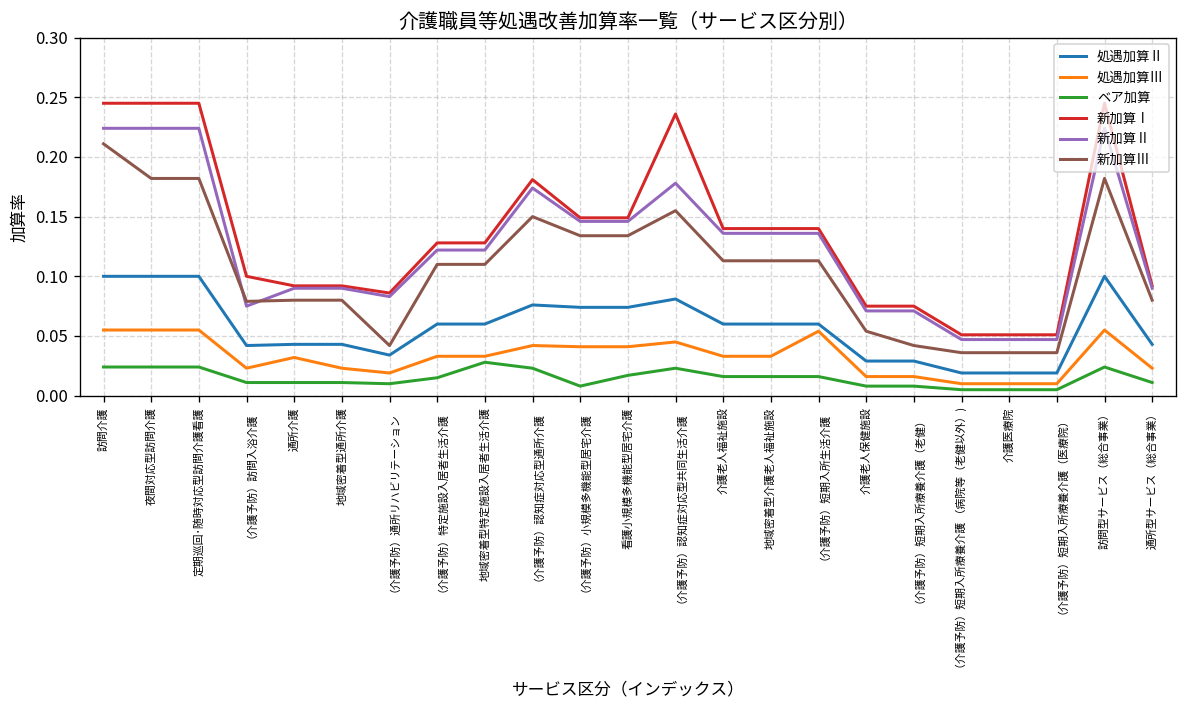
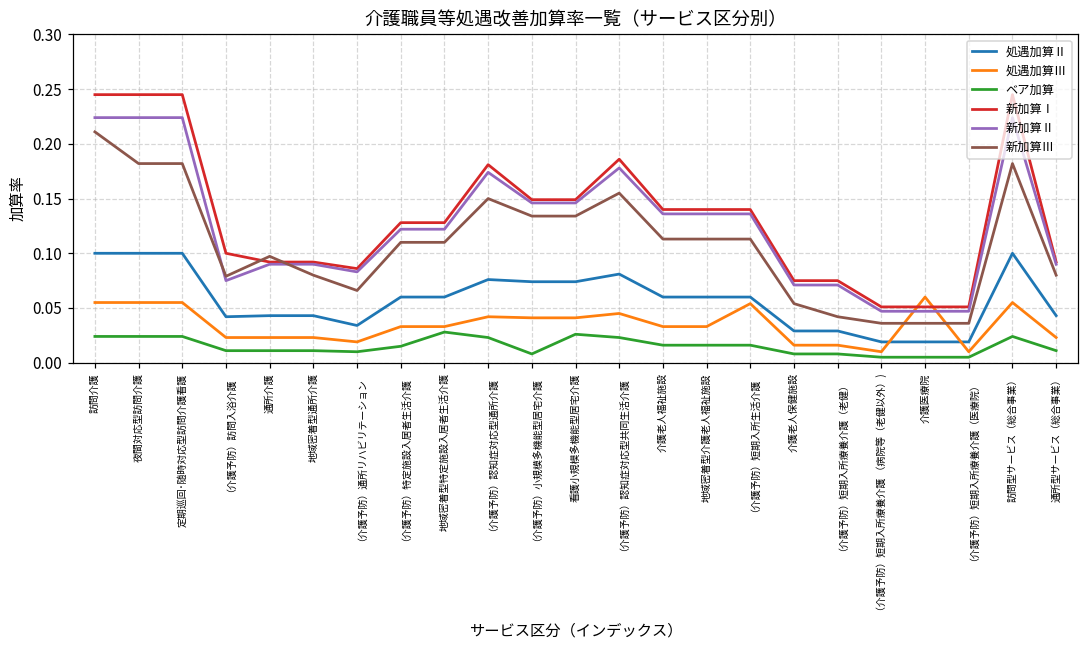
  {
    "処遇加算Ⅱ": {
      "訪問介護": 0.10,
      "夜間対応型訪問介護": 0.10,
      "定期巡回･随時対応型訪問介護看護": 0.10,
      "（介護予防）訪問入浴介護": 0.04,
      "通所介護": 0.04,
      "地域密着型通所介護": 0.04,
      "（介護予防）通所リハビリテーション": 0.03,
      "（介護予防）特定施設入居者生活介護": 0.06,
      "地域密着型特定施設入居者生活介護": 0.06,
      "（介護予防）認知症対応型通所介護": 0.08,
      "（介護予防）小規模多機能型居宅介護": 0.07,
      "看護小規模多機能型居宅介護": 0.07,
      "（介護予防）認知症対応型共同生活介護": 0.08,
      "介護老人福祉施設": 0.06,
      "地域密着型介護老人福祉施設": 0.06,
      "（介護予防）短期入所生活介護": 0.06,
      "介護老人保健施設": 0.03,
      "（介護予防）短期入所療養介護（老健）": 0.03,
      "（介護予防）短期入所療養介護 （病院等（老健以外）)": 0.02,
      "介護医療院": 0.02,
      "（介護予防）短期入所療養介護（医療院）": 0.02,
      "訪問型サービス（総合事業）": 0.10,
      "通所型サービス（総合事業）": 0.04
    },
    "処遇加算Ⅲ": {
      "訪問介護": 0.06,
      "夜間対応型訪問介護": 0.06,
      "定期巡回･随時対応型訪問介護看護": 0.06,
      "（介護予防）訪問入浴介護": 0.02,
-     "通所介護": 0.03,
+     "通所介護": 0.02,
      "地域密着型通所介護": 0.02,
      "（介護予防）通所リハビリテーション": 0.02,
      "（介護予防）特定施設入居者生活介護": 0.03,
      "地域密着型特定施設入居者生活介護": 0.03,
      "（介護予防）認知症対応型通所介護": 0.04,
      "（介護予防）小規模多機能型居宅介護": 0.04,
      "看護小規模多機能型居宅介護": 0.04,
      "（介護予防）認知症対応型共同生活介護": 0.05,
      "介護老人福祉施設": 0.03,
      "地域密着型介護老人福祉施設": 0.03,
      "（介護予防）短期入所生活介護": 0.05,
      "介護老人保健施設": 0.02,
      "（介護予防）短期入所療養介護（老健）": 0.02,
      "（介護予防）短期入所療養介護 （病院等（老健以外）)": 0.01,
-     "介護医療院": 0.01,
+     "介護医療院": 0.06,
      "（介護予防）短期入所療養介護（医療院）": 0.01,
      "訪問型サービス（総合事業）": 0.06,
      "通所型サービス（総合事業）": 0.02
    },
    "ベア加算": {
      "訪問介護": 0.02,
      "夜間対応型訪問介護": 0.02,
      "定期巡回･随時対応型訪問介護看護": 0.02,
      "（介護予防）訪問入浴介護": 0.01,
      "通所介護": 0.01,
      "地域密着型通所介護": 0.01,
      "（介護予防）通所リハビリテーション": 0.01,
      "（介護予防）特定施設入居者生活介護": 0.02,
      "地域密着型特定施設入居者生活介護": 0.03,
      "（介護予防）認知症対応型通所介護": 0.02,
      "（介護予防）小規模多機能型居宅介護": 0.01,
-     "看護小規模多機能型居宅介護": 0.02,
+     "看護小規模多機能型居宅介護": 0.03,
      "（介護予防）認知症対応型共同生活介護": 0.02,
      "介護老人福祉施設": 0.02,
      "地域密着型介護老人福祉施設": 0.02,
      "（介護予防）短期入所生活介護": 0.02,
      "介護老人保健施設": 0.01,
      "（介護予防）短期入所療養介護（老健）": 0.01,
      "（介護予防）短期入所療養介護 （病院等（老健以外）)": 0.01,
      "介護医療院": 0.01,
      "（介護予防）短期入所療養介護（医療院）": 0.01,
      "訪問型サービス（総合事業）": 0.02,
      "通所型サービス（総合事業）": 0.01
    },
    "新加算Ⅰ": {
      "訪問介護": 0.25,
      "夜間対応型訪問介護": 0.25,
      "定期巡回･随時対応型訪問介護看護": 0.25,
      "（介護予防）訪問入浴介護": 0.10,
      "（介護予防）通所リハビリテーション": 0.09,
      "（介護予防）特定施設入居者生活介護": 0.13,
      "地域密着型特定施設入居者生活介護": 0.13,
      "（介護予防）認知症対応型通所介護": 0.18,
      "（介護予防）小規模多機能型居宅介護": 0.15,
      "看護小規模多機能型居宅介護": 0.15,
-     "（介護予防）認知症対応型共同生活介護": 0.24,
+     "（介護予防）認知症対応型共同生活介護": 0.19,
      "介護老人福祉施設": 0.14,
      "地域密着型介護老人福祉施設": 0.14,
      "（介護予防）短期入所生活介護": 0.14,
      "介護老人保健施設": 0.08,
      "（介護予防）短期入所療養介護（老健）": 0.08,
      "（介護予防）短期入所療養介護 （病院等（老健以外）)": 0.05,
      "介護医療院": 0.05,
      "（介護予防）短期入所療養介護（医療院）": 0.05
    },
    "新加算Ⅱ": {
      "訪問介護": 0.22,
      "夜間対応型訪問介護": 0.22,
      "定期巡回･随時対応型訪問介護看護": 0.22,
      "（介護予防）訪問入浴介護": 0.08,
      "（介護予防）通所リハビリテーション": 0.08,
      "（介護予防）特定施設入居者生活介護": 0.12,
      "地域密着型特定施設入居者生活介護": 0.12,
      "（介護予防）認知症対応型通所介護": 0.17,
      "（介護予防）小規模多機能型居宅介護": 0.15,
      "看護小規模多機能型居宅介護": 0.15,
      "（介護予防）認知症対応型共同生活介護": 0.18,
      "介護老人福祉施設": 0.14,
      "地域密着型介護老人福祉施設": 0.14,
      "（介護予防）短期入所生活介護": 0.14,
      "介護老人保健施設": 0.07,
      "（介護予防）短期入所療養介護（老健）": 0.07,
      "（介護予防）短期入所療養介護 （病院等（老健以外）)": 0.05,
      "介護医療院": 0.05,
      "（介護予防）短期入所療養介護（医療院）": 0.05
    },
    "新加算Ⅲ": {
      "訪問介護": 0.21,
      "夜間対応型訪問介護": 0.18,
      "定期巡回･随時対応型訪問介護看護": 0.18,
      "（介護予防）訪問入浴介護": 0.08,
-     "通所介護": 0.08,
+     "通所介護": 0.10,
      "地域密着型通所介護": 0.08,
-     "（介護予防）通所リハビリテーション": 0.04,
+     "（介護予防）通所リハビリテーション": 0.07,
      "（介護予防）特定施設入居者生活介護": 0.11,
      "地域密着型特定施設入居者生活介護": 0.11,
      "（介護予防）認知症対応型通所介護": 0.15,
      "（介護予防）小規模多機能型居宅介護": 0.13,
      "看護小規模多機能型居宅介護": 0.13,
      "（介護予防）認知症対応型共同生活介護": 0.16,
      "介護老人福祉施設": 0.11,
      "地域密着型介護老人福祉施設": 0.11,
      "（介護予防）短期入所生活介護": 0.11,
      "介護老人保健施設": 0.05,
      "（介護予防）短期入所療養介護（老健）": 0.04,
      "（介護予防）短期入所療養介護 （病院等（老健以外）)": 0.04,
      "介護医療院": 0.04,
      "（介護予防）短期入所療養介護（医療院）": 0.04,
      "訪問型サービス（総合事業）": 0.18,
      "通所型サービス（総合事業）": 0.08
    }
  }
